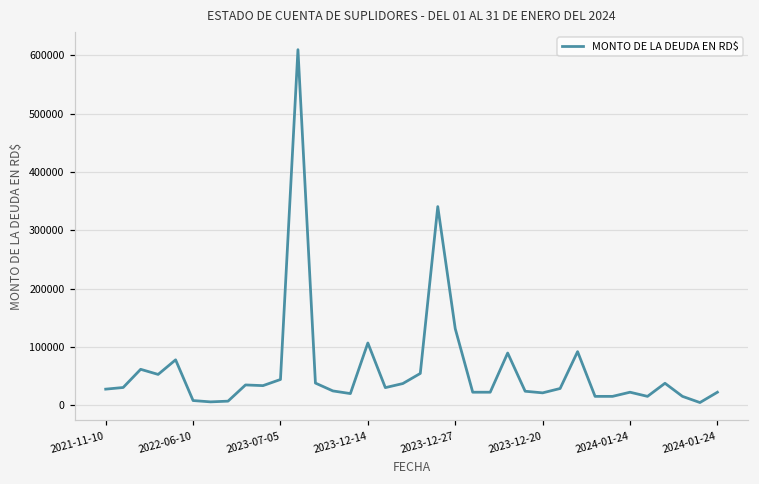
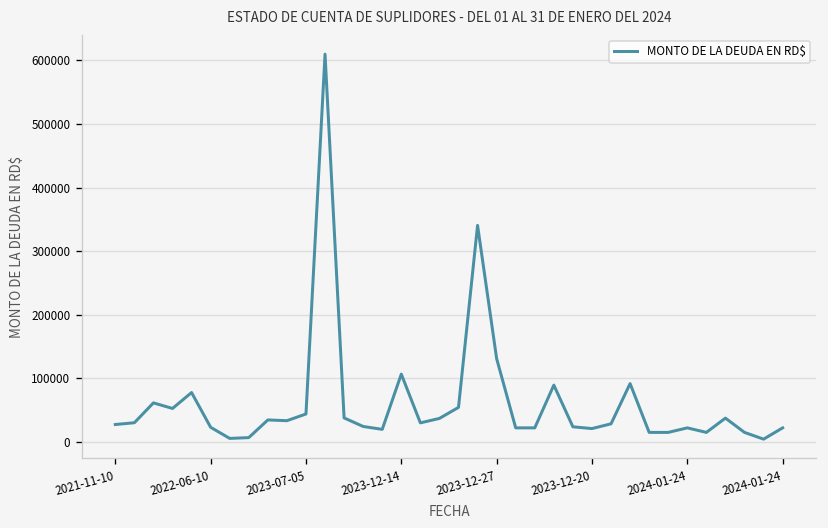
  {
    "2021-11-10": 30000,
-   "2022-06-10": 10000,
+   "2022-06-10": 20000,
    "2023-07-05": 40000,
    "2023-12-27": 130000
  }
